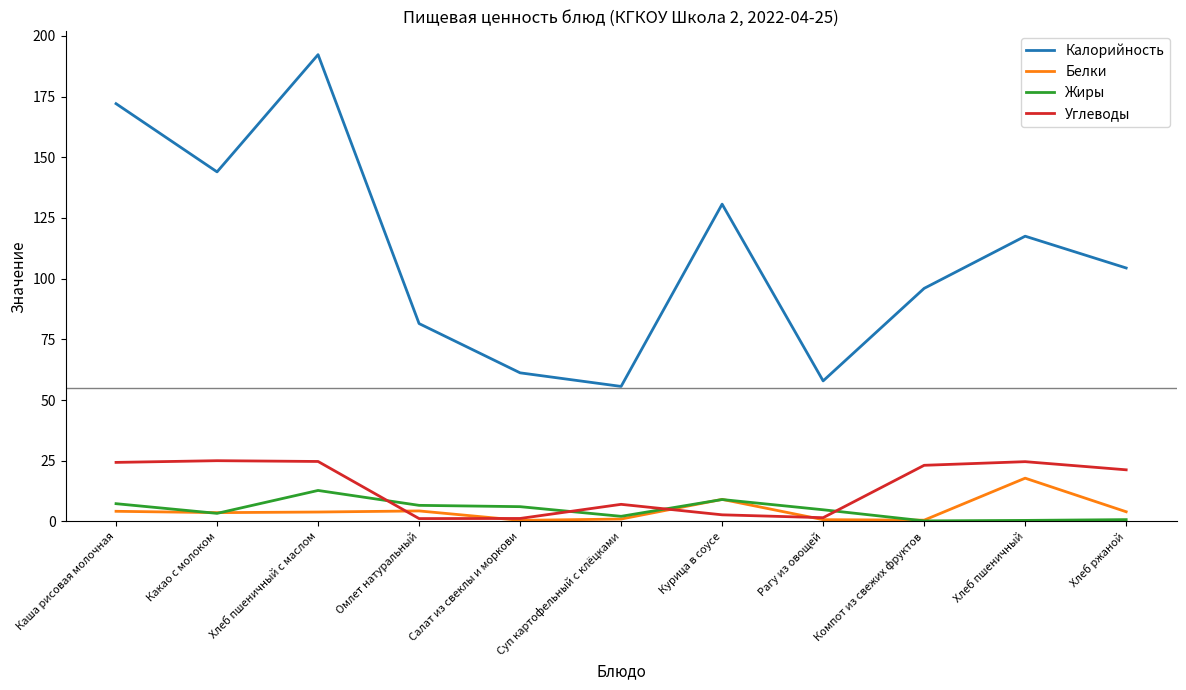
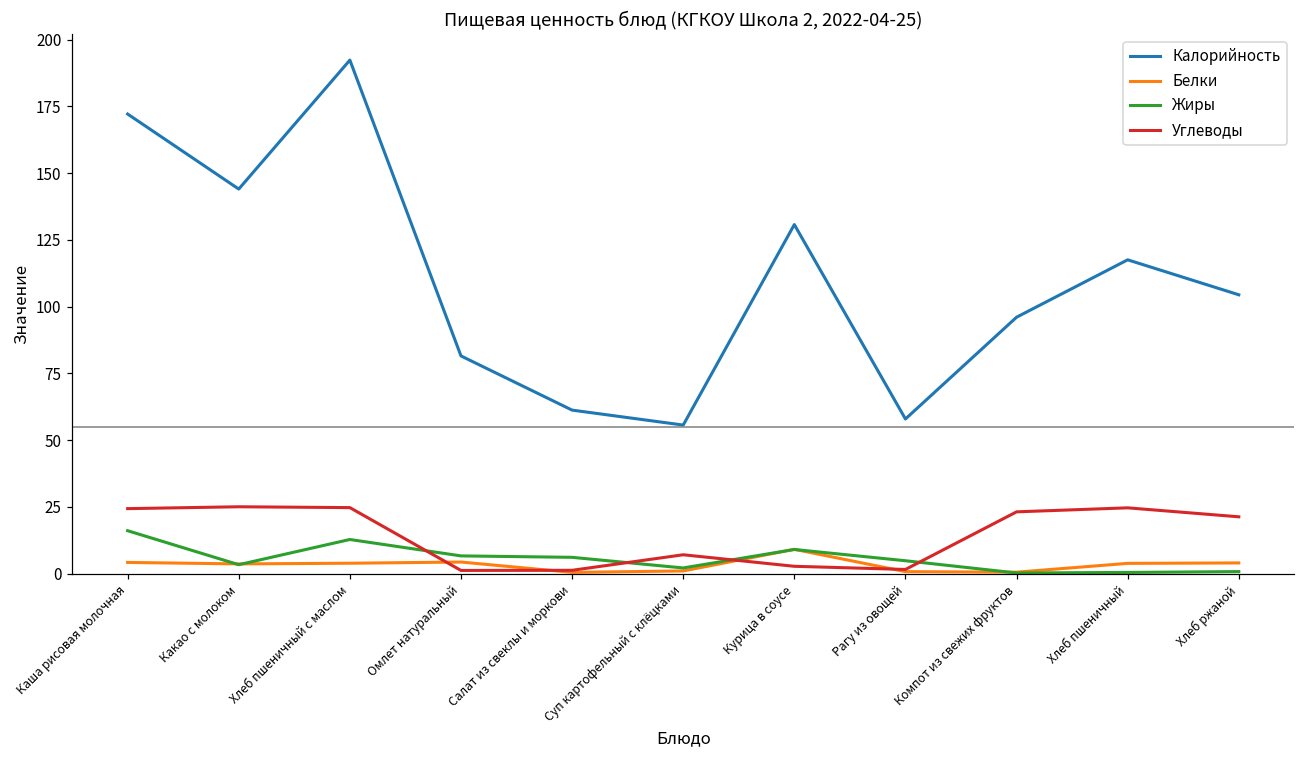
  {
    "Калорийность": {
      "Каша рисовая молочная": 172,
      "Какао с молоком": 144,
      "Хлеб пшеничный с маслом": 192,
      "Омлет натуральный": 82,
      "Салат из свеклы и моркови": 61,
      "Суп картофельный с клёцками": 56,
      "Курица в соусе": 131,
      "Рагу из овощей": 58,
      "Компот из свежих фруктов": 96,
      "Хлеб пшеничный": 118,
      "Хлеб ржаной": 104
    },
    "Белки": {
      "Каша рисовая молочная": 4,
      "Хлеб пшеничный с маслом": 4,
      "Омлет натуральный": 4,
      "Суп картофельный с клёцками": 1,
-     "Хлеб пшеничный": 18,
+     "Хлеб пшеничный": 4,
      "Хлеб ржаной": 4
    },
    "Жиры": {
-     "Каша рисовая молочная": 7,
+     "Каша рисовая молочная": 16,
      "Хлеб пшеничный с маслом": 13,
      "Омлет натуральный": 7,
      "Салат из свеклы и моркови": 6,
      "Суп картофельный с клёцками": 2,
      "Рагу из овощей": 5,
      "Хлеб пшеничный": 0,
      "Хлеб ржаной": 1
    },
    "Углеводы": {
      "Каша рисовая молочная": 24,
      "Какао с молоком": 25,
      "Хлеб пшеничный с маслом": 25,
      "Омлет натуральный": 1,
      "Суп картофельный с клёцками": 7,
      "Курица в соусе": 3,
      "Компот из свежих фруктов": 23,
      "Хлеб пшеничный": 25,
      "Хлеб ржаной": 21
    }
  }
